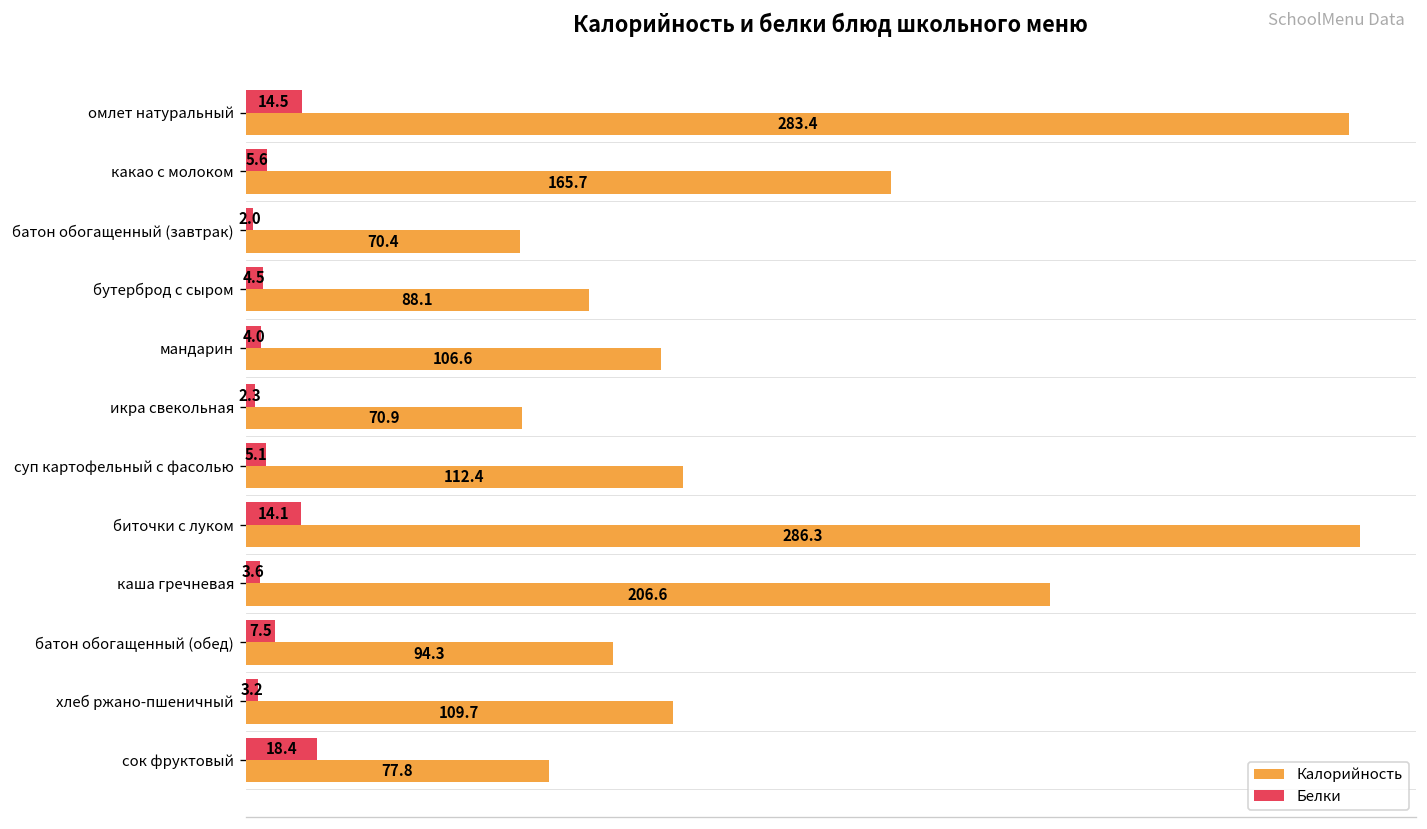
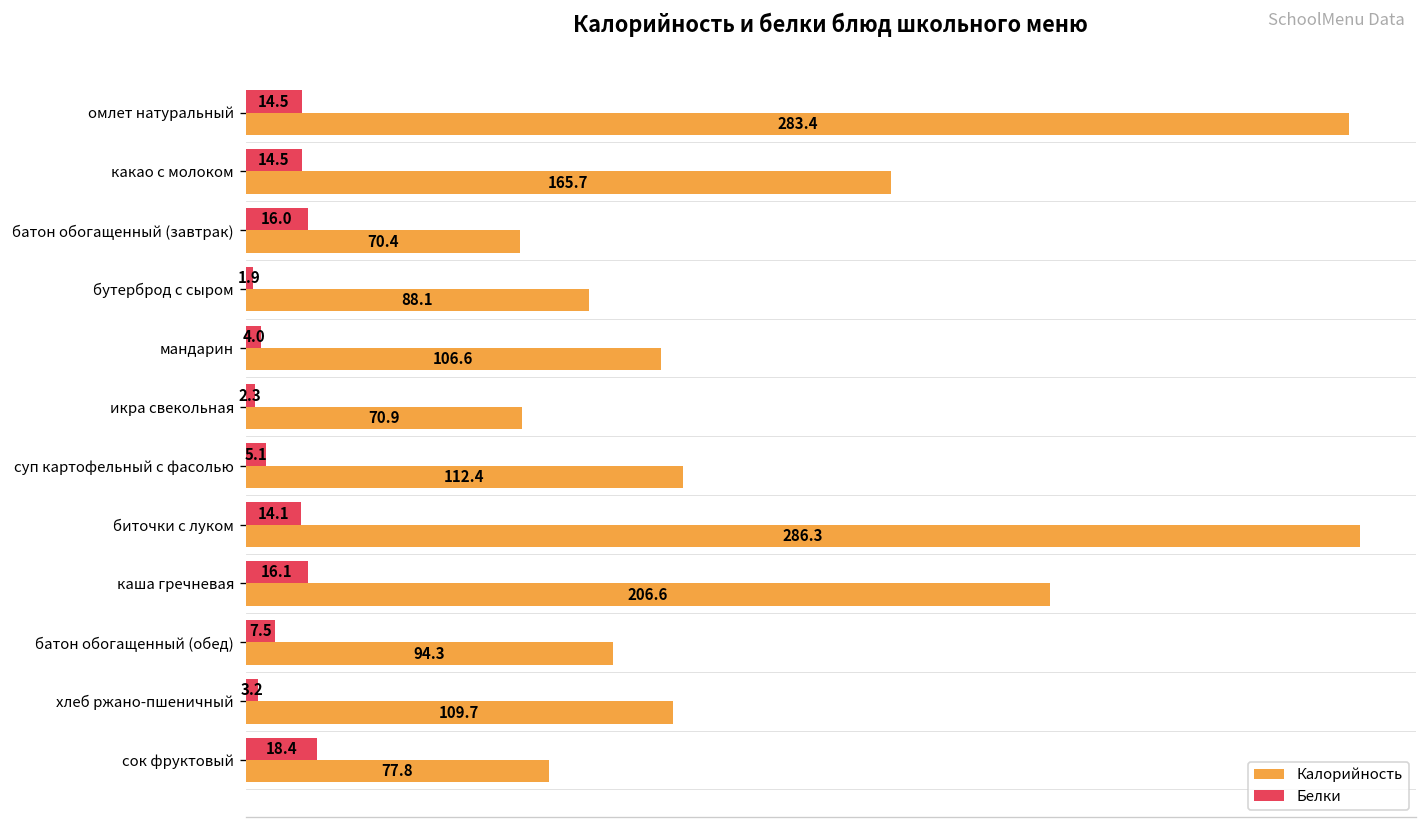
  {
    "Калорийность": {
      "омлет натуральный": 283.4,
      "какао с молоком": 165.7,
      "батон обогащенный (завтрак)": 70.4,
      "бутерброд с сыром": 88.1,
      "мандарин": 106.6,
      "икра свекольная": 70.9,
      "суп картофельный с фасолью": 112.4,
      "биточки с луком": 286.3,
      "каша гречневая": 206.6,
      "батон обогащенный (обед)": 94.3,
      "хлеб ржано-пшеничный": 109.7,
      "сок фруктовый": 77.8
    },
    "Белки": {
      "омлет натуральный": 14.5,
-     "какао с молоком": 5.6,
-     "батон обогащенный (завтрак)": 2.0,
-     "бутерброд с сыром": 4.5,
+     "какао с молоком": 14.5,
+     "батон обогащенный (завтрак)": 16.0,
+     "бутерброд с сыром": 1.9,
      "мандарин": 4.0,
      "икра свекольная": 2.3,
      "суп картофельный с фасолью": 5.1,
      "биточки с луком": 14.1,
-     "каша гречневая": 3.6,
+     "каша гречневая": 16.1,
      "батон обогащенный (обед)": 7.5,
      "хлеб ржано-пшеничный": 3.2,
      "сок фруктовый": 18.4
    }
  }
